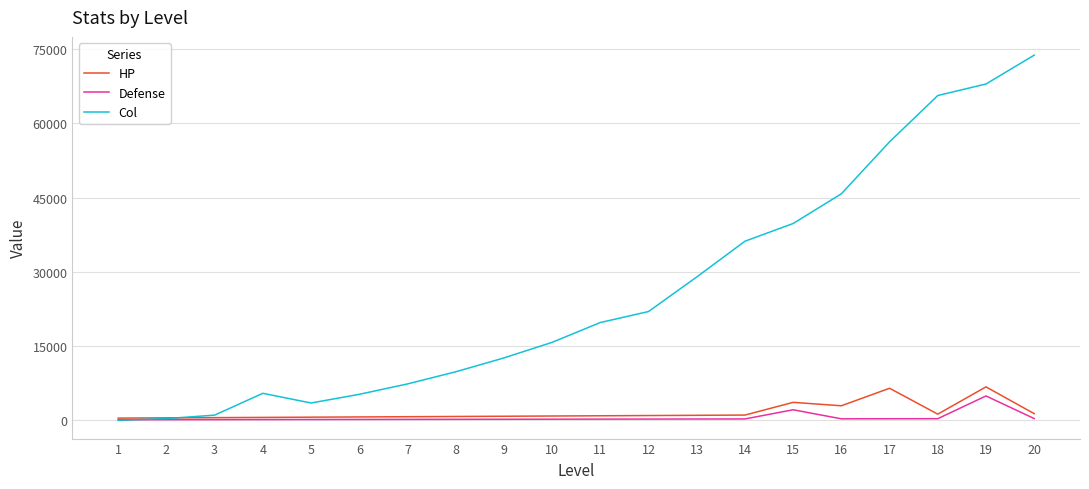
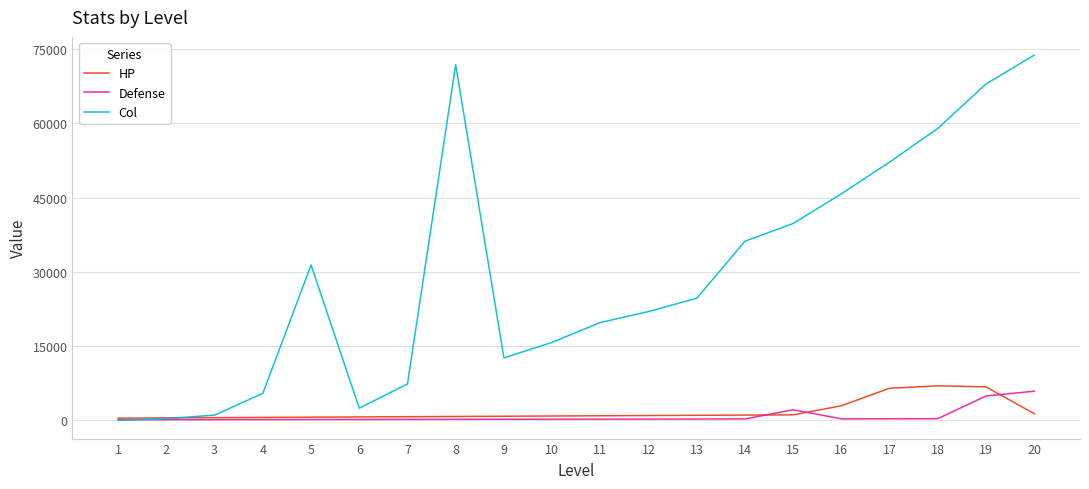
  {
    "HP": {
      "7": 1000,
      "8": 1000,
      "9": 1000,
      "10": 1000,
      "11": 1000,
      "12": 1000,
      "13": 1000,
      "14": 1000,
-     "15": 4000,
+     "15": 1000,
      "16": 3000,
      "17": 6000,
-     "18": 1000,
+     "18": 7000,
      "19": 7000,
      "20": 1000
    },
    "Defense": {
      "7": 0,
      "8": 0,
      "9": 0,
      "10": 0,
      "11": 0,
      "12": 0,
      "13": 0,
      "14": 0,
      "15": 2000,
      "16": 0,
      "17": 0,
      "18": 0,
      "19": 5000,
-     "20": 0
+     "20": 6000
    },
    "Col": {
      "4": 5000,
-     "5": 4000,
-     "6": 5000,
+     "5": 31000,
+     "6": 2000,
      "7": 7000,
-     "8": 10000,
+     "8": 72000,
      "9": 13000,
      "10": 16000,
      "11": 20000,
      "12": 22000,
-     "13": 29000,
+     "13": 25000,
      "14": 36000,
      "15": 40000,
      "16": 46000,
-     "17": 56000,
-     "18": 66000,
+     "17": 52000,
+     "18": 59000,
      "19": 68000,
      "20": 74000
    }
  }
